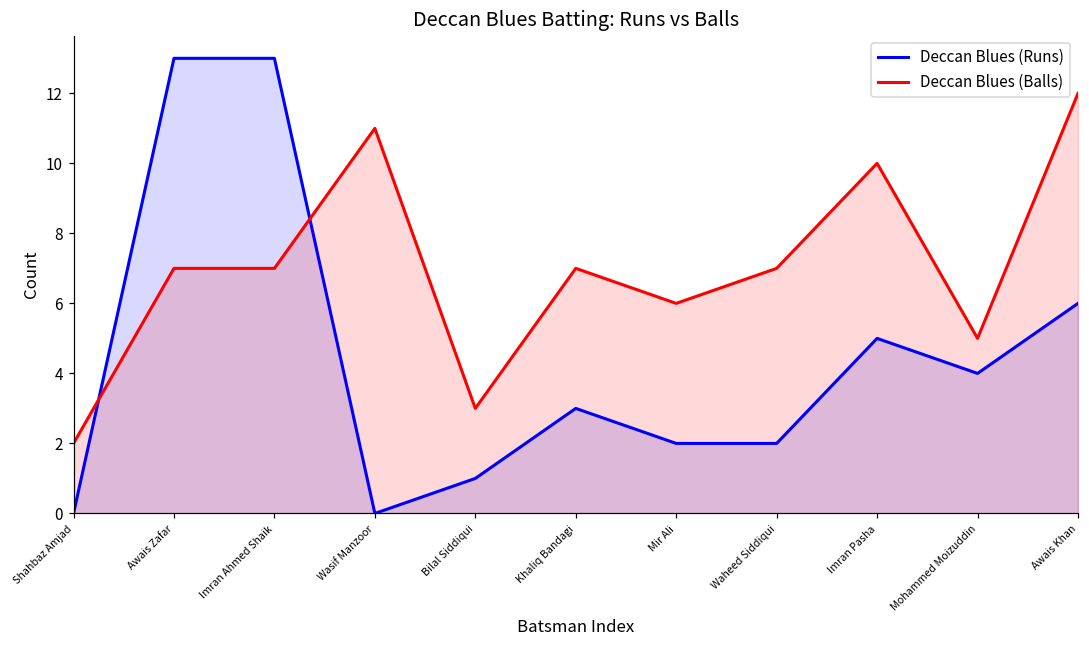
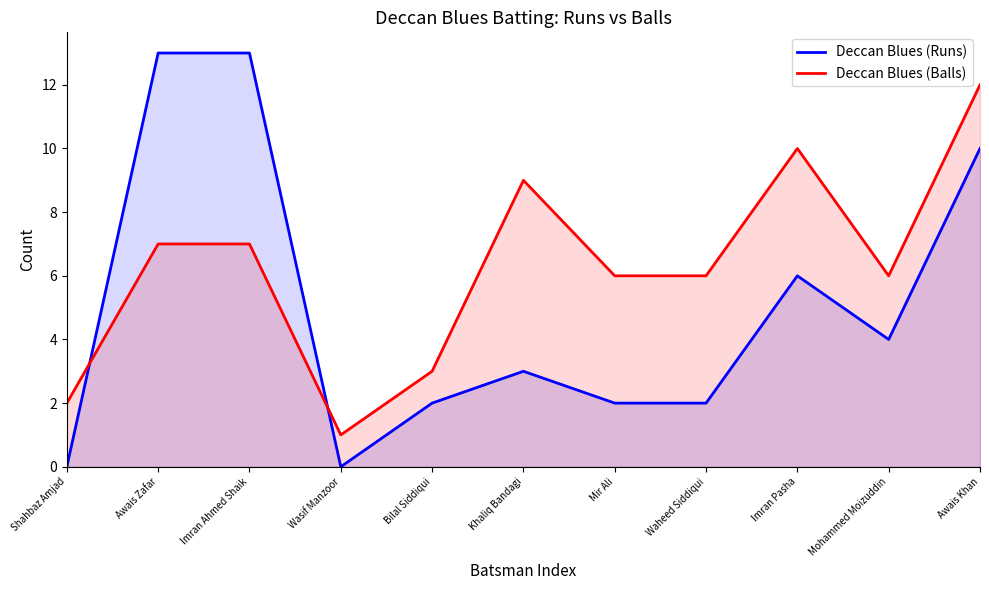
  {
    "Deccan Blues (Runs)": {
      "Shahbaz Amjad": 0,
      "Awais Zafar": 13,
      "Imran Ahmed Shaik": 13,
      "Wasif Manzoor": 0,
-     "Bilal Siddiqui": 1,
+     "Bilal Siddiqui": 2,
      "Khaliq Bandagi": 3,
      "Mir Ali": 2,
      "Waheed Siddiqui": 2,
-     "Imran Pasha": 5,
+     "Imran Pasha": 6,
      "Mohammed Moizuddin": 4,
-     "Awais Khan": 6
+     "Awais Khan": 10
    },
    "Deccan Blues (Balls)": {
      "Shahbaz Amjad": 2,
      "Awais Zafar": 7,
      "Imran Ahmed Shaik": 7,
-     "Wasif Manzoor": 11,
+     "Wasif Manzoor": 1,
      "Bilal Siddiqui": 3,
-     "Khaliq Bandagi": 7,
+     "Khaliq Bandagi": 9,
      "Mir Ali": 6,
-     "Waheed Siddiqui": 7,
+     "Waheed Siddiqui": 6,
      "Imran Pasha": 10,
-     "Mohammed Moizuddin": 5,
+     "Mohammed Moizuddin": 6,
      "Awais Khan": 12
    }
  }
